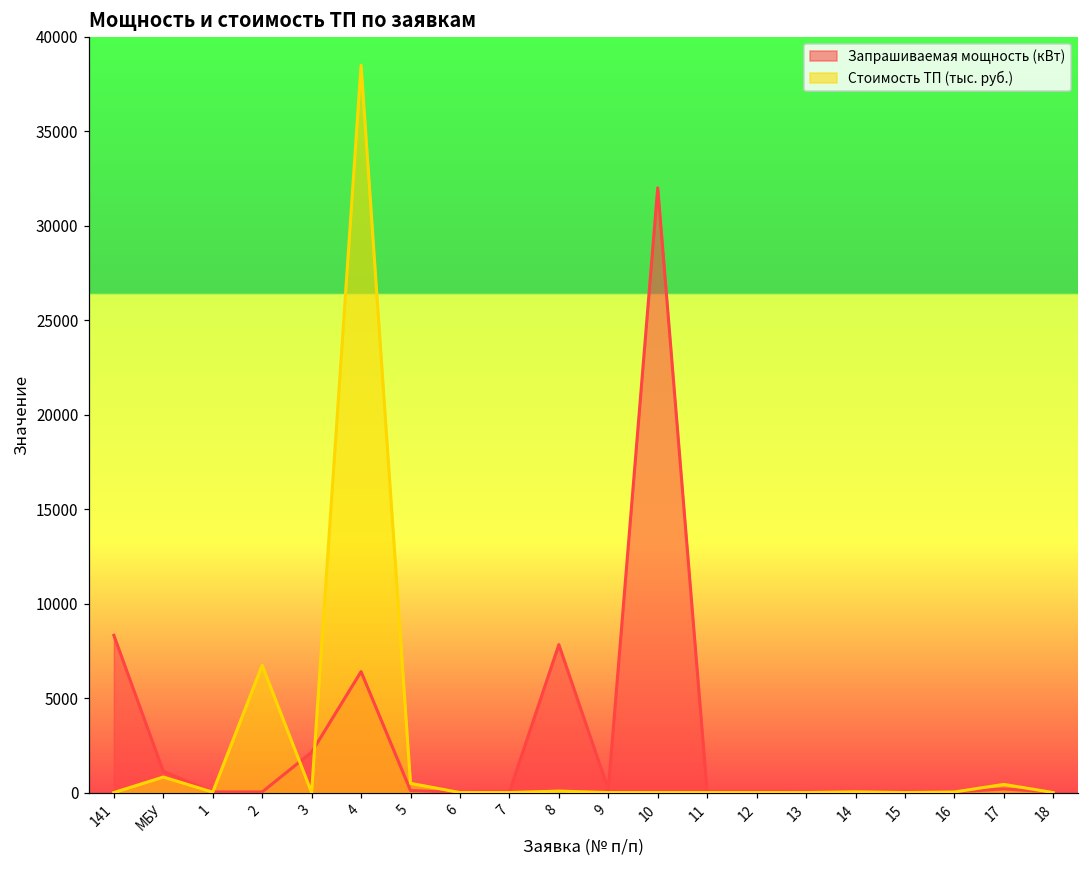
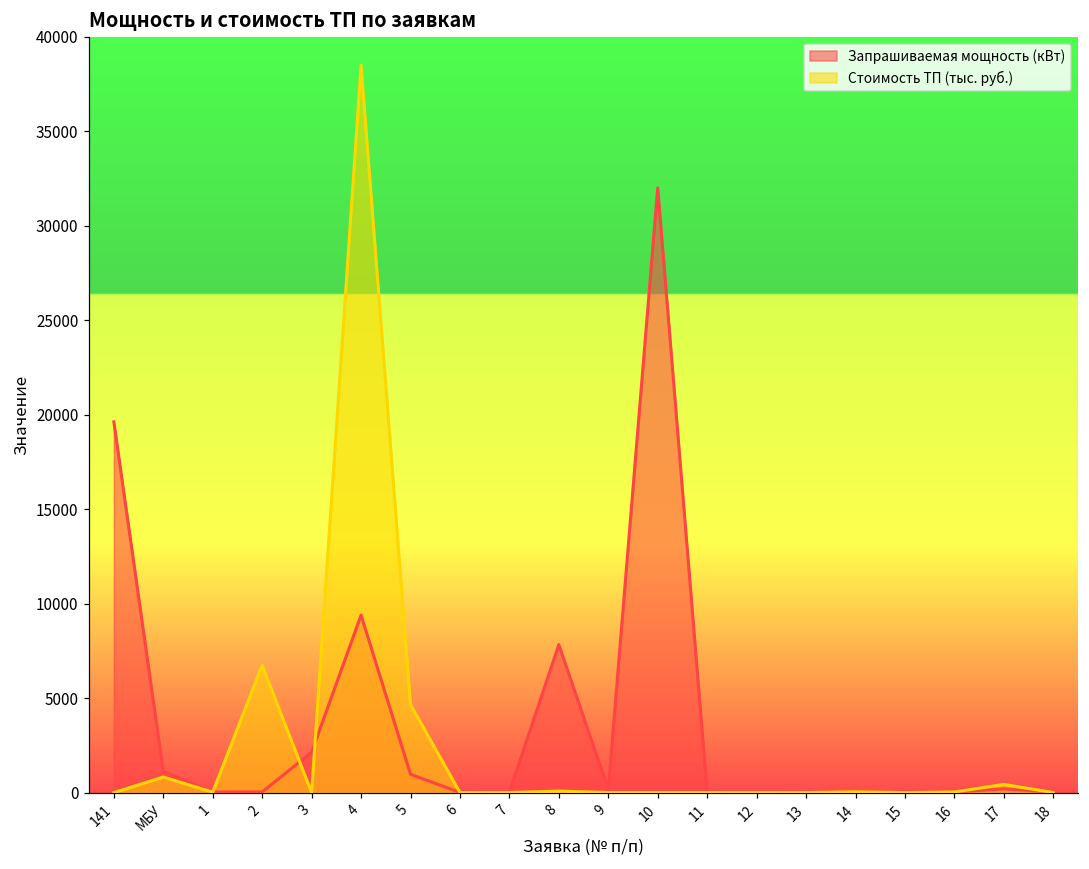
  {
    "Запрашиваемая мощность (кВт)": {
-     "141": 8300,
+     "141": 19600,
      "МБУ": 1100,
      "2": 0,
      "3": 2100,
-     "4": 6400,
-     "5": 100,
+     "4": 9400,
+     "5": 1000,
      "8": 7800,
      "9": 200,
      "10": 32000,
      "17": 200
    },
    "Стоимость ТП (тыс. руб.)": {
      "141": 0,
      "МБУ": 800,
      "2": 6700,
      "3": 0,
      "4": 38500,
-     "5": 500,
+     "5": 4700,
      "8": 100,
      "9": 0,
      "10": 0,
      "17": 400
    }
  }
